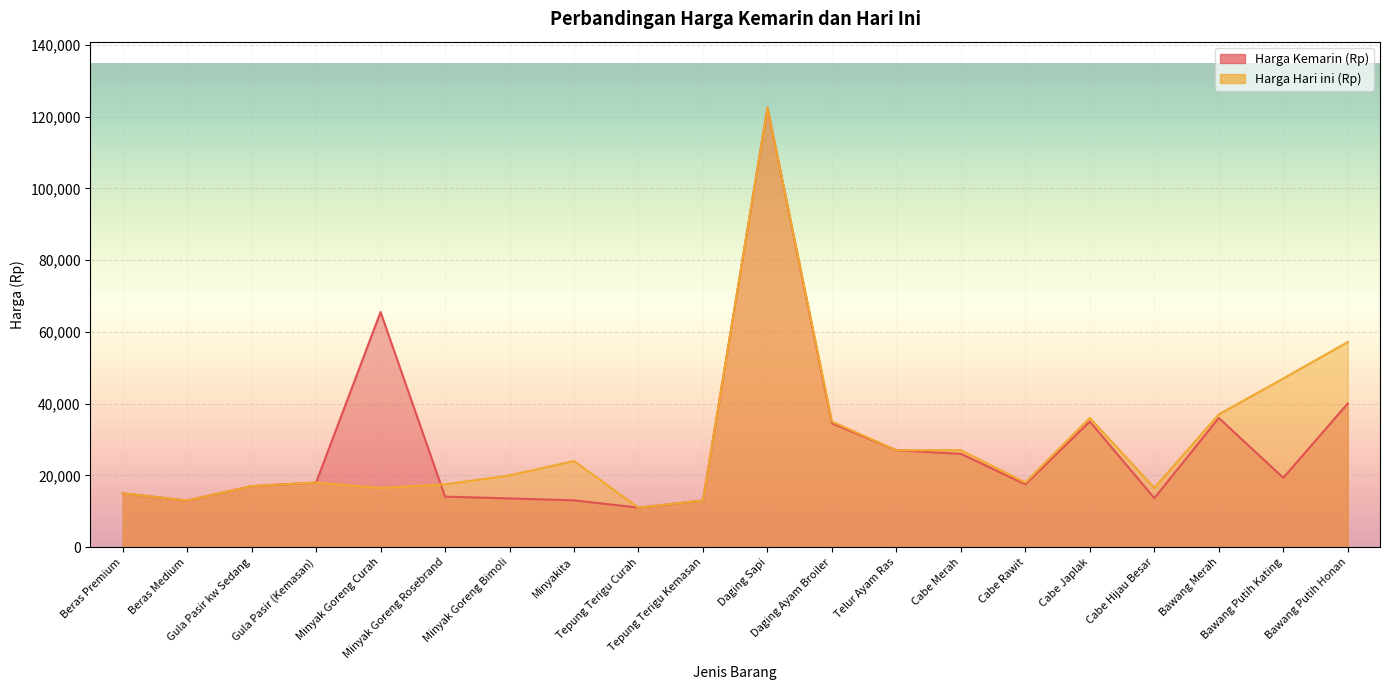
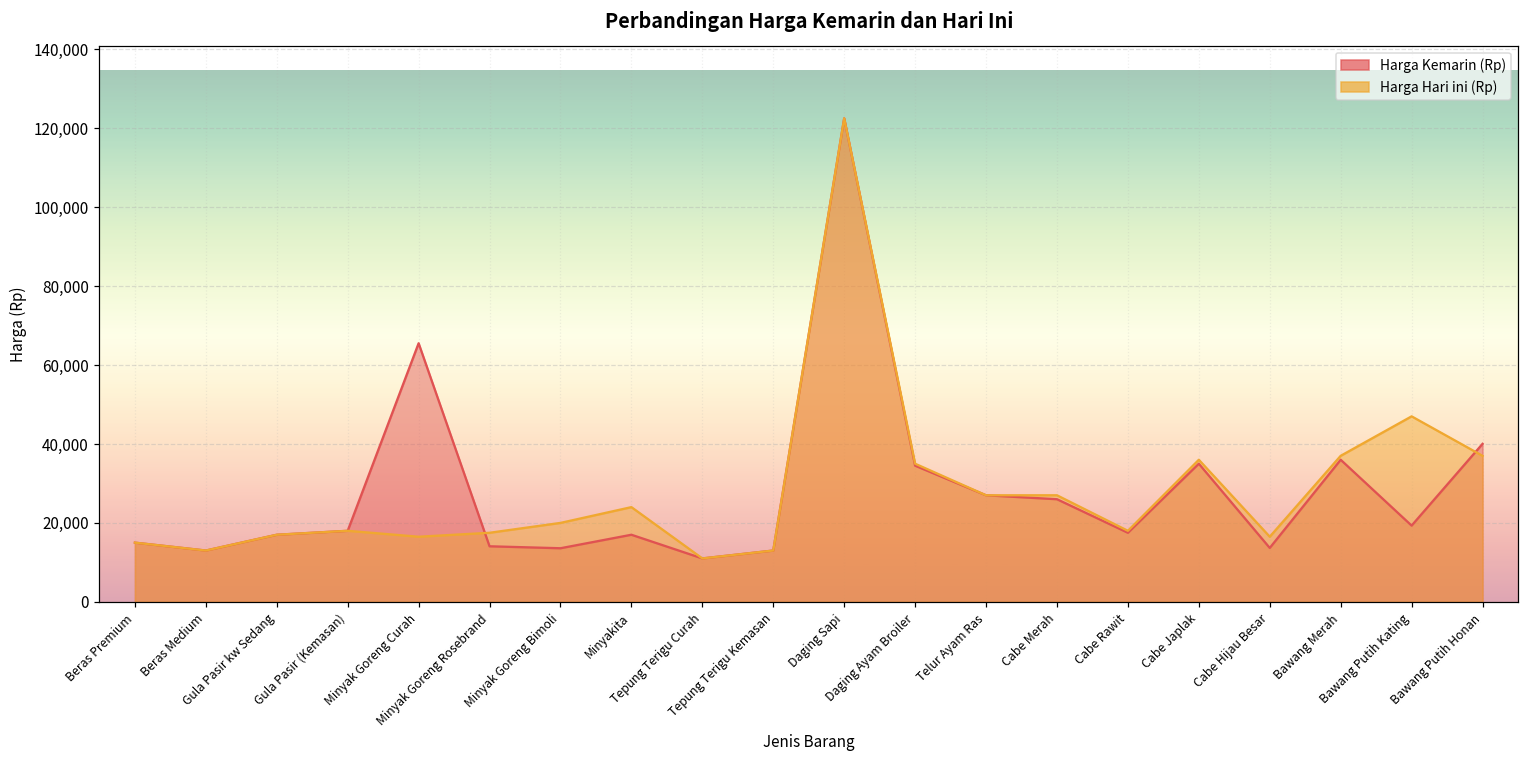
  {
    "Harga Kemarin (Rp)": {
      "Minyak Goreng Curah": "66,000",
      "Minyak Goreng Rosebrand": "14,000",
      "Minyak Goreng Bimoli": "14,000",
-     "Minyakita": "13,000",
+     "Minyakita": "17,000",
      "Cabe Merah": "26,000",
      "Cabe Japlak": "35,000",
      "Cabe Hijau Besar": "14,000",
      "Bawang Merah": "36,000",
      "Bawang Putih Kating": "19,000",
      "Bawang Putih Honan": "40,000"
    },
    "Harga Hari ini (Rp)": {
      "Minyak Goreng Curah": "17,000",
      "Minyak Goreng Rosebrand": "18,000",
      "Minyak Goreng Bimoli": "20,000",
      "Minyakita": "24,000",
      "Cabe Merah": "27,000",
      "Cabe Japlak": "36,000",
      "Cabe Hijau Besar": "17,000",
      "Bawang Merah": "37,000",
      "Bawang Putih Kating": "47,000",
-     "Bawang Putih Honan": "57,000"
+     "Bawang Putih Honan": "37,000"
    }
  }
